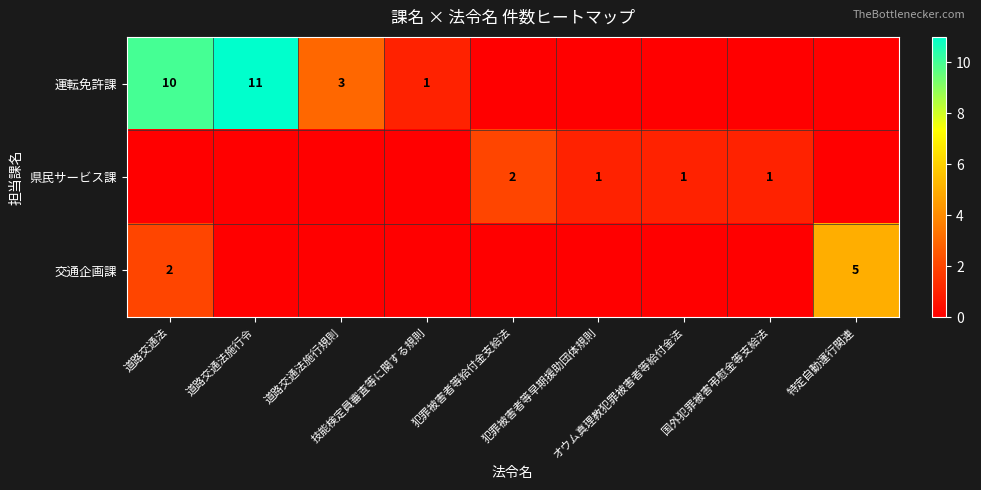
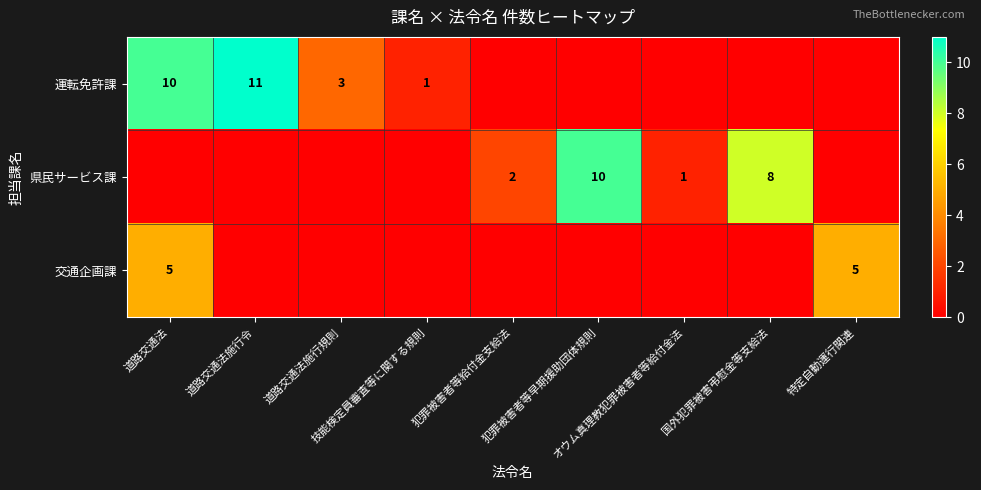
  {
    "運転免許課": {
      "道路交通法": 10,
      "道路交通法施行令": 11,
      "道路交通法施行規則": 3,
      "技能検定員審査等に関する規則": 1
    },
    "県民サービス課": {
      "犯罪被害者等給付金支給法": 2,
-     "犯罪被害者等早期援助団体規則": 1,
+     "犯罪被害者等早期援助団体規則": 10,
      "オウム真理教犯罪被害者等給付金法": 1,
-     "国外犯罪被害弔慰金等支給法": 1
+     "国外犯罪被害弔慰金等支給法": 8
    },
    "交通企画課": {
-     "道路交通法": 2,
+     "道路交通法": 5,
      "特定自動運行関連": 5
    }
  }
